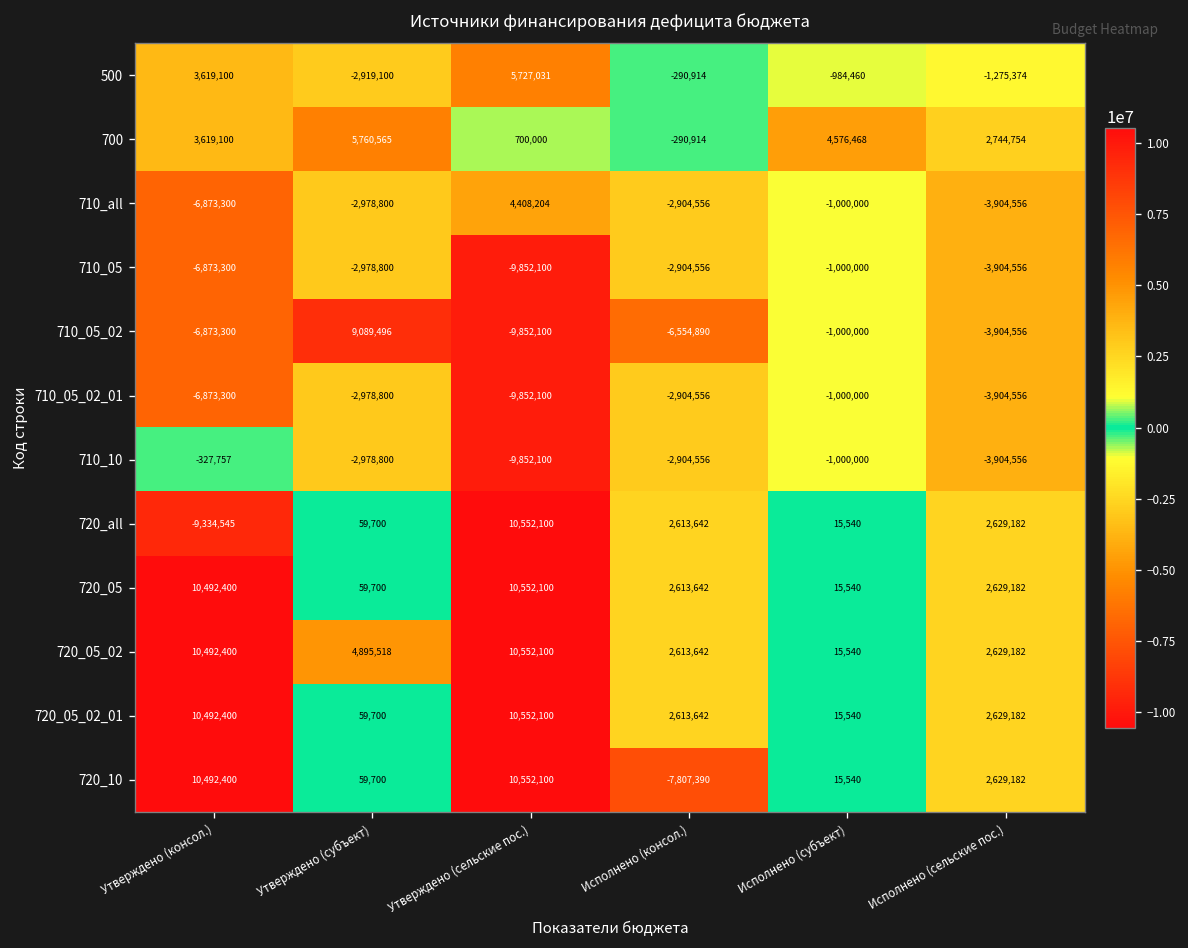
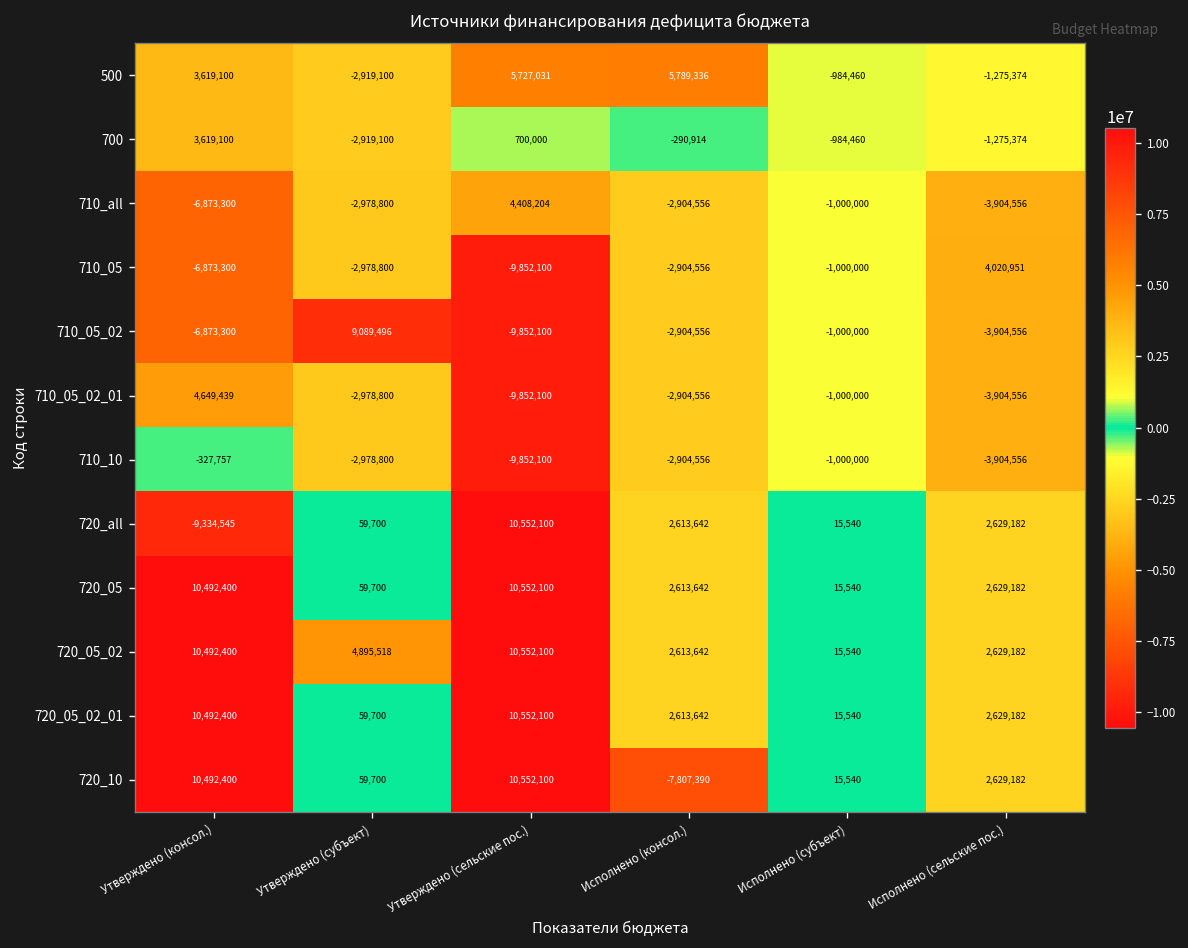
  {
    "500": {
      "Утверждено (консол.)": "3,619,100",
      "Утверждено (субъект)": "-2,919,100",
      "Утверждено (сельские пос.)": "5,727,031",
-     "Исполнено (консол.)": "-290,914",
+     "Исполнено (консол.)": "5,789,336",
      "Исполнено (субъект)": "-984,460",
      "Исполнено (сельские пос.)": "-1,275,374"
    },
    "700": {
      "Утверждено (консол.)": "3,619,100",
-     "Утверждено (субъект)": "5,760,565",
+     "Утверждено (субъект)": "-2,919,100",
      "Утверждено (сельские пос.)": "700,000",
      "Исполнено (консол.)": "-290,914",
-     "Исполнено (субъект)": "4,576,468",
-     "Исполнено (сельские пос.)": "2,744,754"
+     "Исполнено (субъект)": "-984,460",
+     "Исполнено (сельские пос.)": "-1,275,374"
    },
    "710_all": {
      "Утверждено (консол.)": "-6,873,300",
      "Утверждено (субъект)": "-2,978,800",
      "Утверждено (сельские пос.)": "4,408,204",
      "Исполнено (консол.)": "-2,904,556",
      "Исполнено (субъект)": "-1,000,000",
      "Исполнено (сельские пос.)": "-3,904,556"
    },
    "710_05": {
      "Утверждено (консол.)": "-6,873,300",
      "Утверждено (субъект)": "-2,978,800",
      "Утверждено (сельские пос.)": "-9,852,100",
      "Исполнено (консол.)": "-2,904,556",
      "Исполнено (субъект)": "-1,000,000",
-     "Исполнено (сельские пос.)": "-3,904,556"
+     "Исполнено (сельские пос.)": "4,020,951"
    },
    "710_05_02": {
      "Утверждено (консол.)": "-6,873,300",
      "Утверждено (субъект)": "9,089,496",
      "Утверждено (сельские пос.)": "-9,852,100",
-     "Исполнено (консол.)": "-6,554,890",
+     "Исполнено (консол.)": "-2,904,556",
      "Исполнено (субъект)": "-1,000,000",
      "Исполнено (сельские пос.)": "-3,904,556"
    },
    "710_05_02_01": {
-     "Утверждено (консол.)": "-6,873,300",
+     "Утверждено (консол.)": "4,649,439",
      "Утверждено (субъект)": "-2,978,800",
      "Утверждено (сельские пос.)": "-9,852,100",
      "Исполнено (консол.)": "-2,904,556",
      "Исполнено (субъект)": "-1,000,000",
      "Исполнено (сельские пос.)": "-3,904,556"
    },
    "710_10": {
      "Утверждено (консол.)": "-327,757",
      "Утверждено (субъект)": "-2,978,800",
      "Утверждено (сельские пос.)": "-9,852,100",
      "Исполнено (консол.)": "-2,904,556",
      "Исполнено (субъект)": "-1,000,000",
      "Исполнено (сельские пос.)": "-3,904,556"
    },
    "720_all": {
      "Утверждено (консол.)": "-9,334,545",
      "Утверждено (субъект)": "59,700",
      "Утверждено (сельские пос.)": "10,552,100",
      "Исполнено (консол.)": "2,613,642",
      "Исполнено (субъект)": "15,540",
      "Исполнено (сельские пос.)": "2,629,182"
    },
    "720_05": {
      "Утверждено (консол.)": "10,492,400",
      "Утверждено (субъект)": "59,700",
      "Утверждено (сельские пос.)": "10,552,100",
      "Исполнено (консол.)": "2,613,642",
      "Исполнено (субъект)": "15,540",
      "Исполнено (сельские пос.)": "2,629,182"
    },
    "720_05_02": {
      "Утверждено (консол.)": "10,492,400",
      "Утверждено (субъект)": "4,895,518",
      "Утверждено (сельские пос.)": "10,552,100",
      "Исполнено (консол.)": "2,613,642",
      "Исполнено (субъект)": "15,540",
      "Исполнено (сельские пос.)": "2,629,182"
    },
    "720_05_02_01": {
      "Утверждено (консол.)": "10,492,400",
      "Утверждено (субъект)": "59,700",
      "Утверждено (сельские пос.)": "10,552,100",
      "Исполнено (консол.)": "2,613,642",
      "Исполнено (субъект)": "15,540",
      "Исполнено (сельские пос.)": "2,629,182"
    },
    "720_10": {
      "Утверждено (консол.)": "10,492,400",
      "Утверждено (субъект)": "59,700",
      "Утверждено (сельские пос.)": "10,552,100",
      "Исполнено (консол.)": "-7,807,390",
      "Исполнено (субъект)": "15,540",
      "Исполнено (сельские пос.)": "2,629,182"
    }
  }
